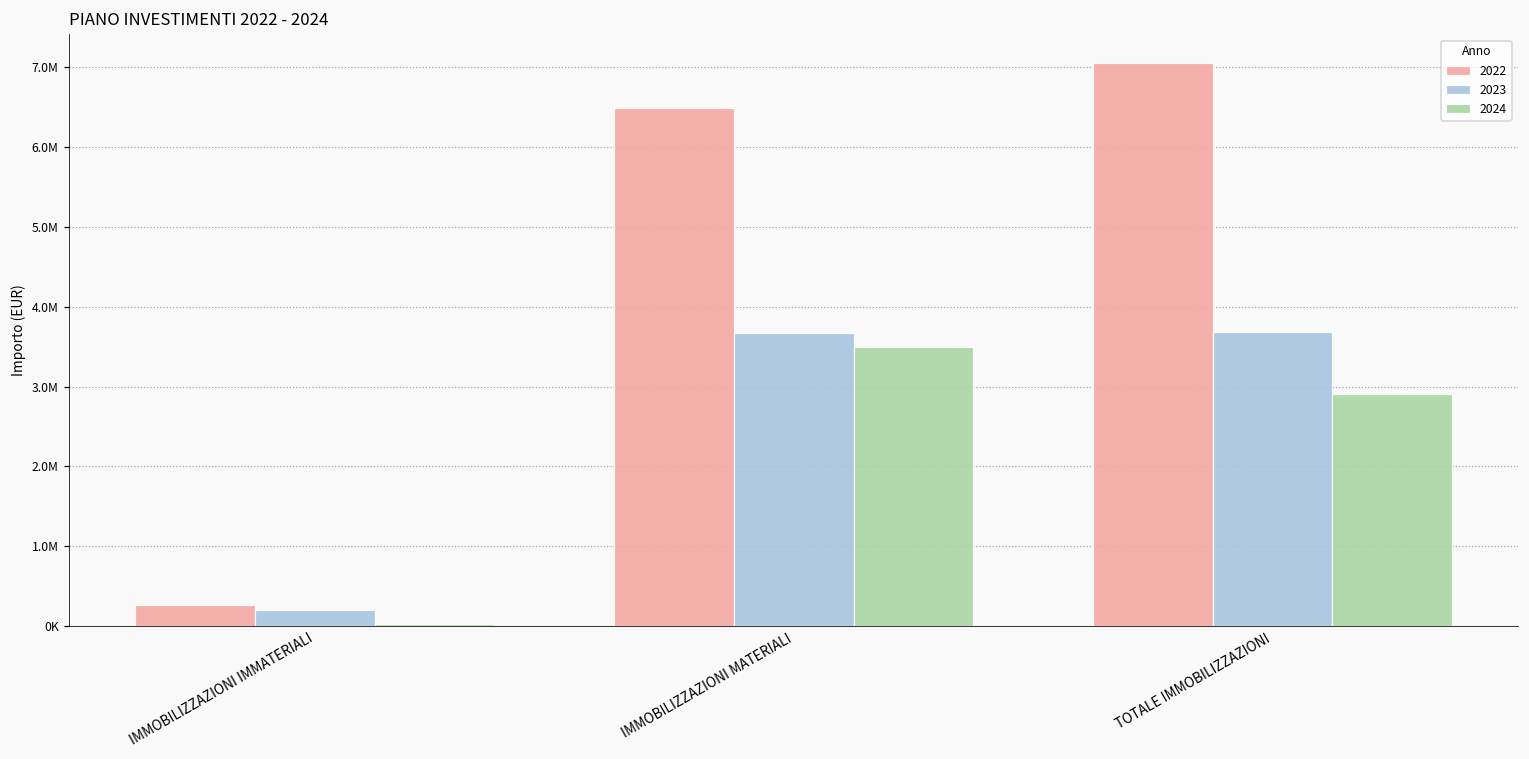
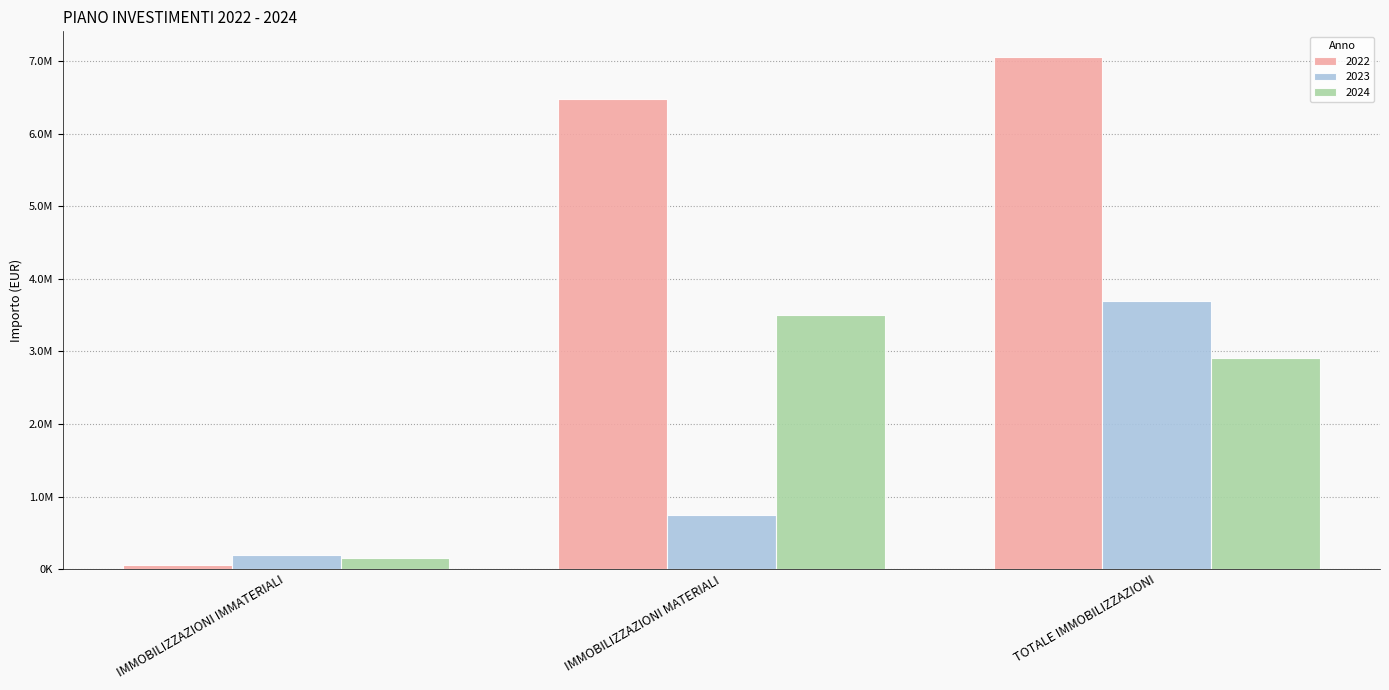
  {
    "2022": {
-     "IMMOBILIZZAZIONI IMMATERIALI": 300000,
+     "IMMOBILIZZAZIONI IMMATERIALI": 100000,
      "IMMOBILIZZAZIONI MATERIALI": 6500000,
      "TOTALE IMMOBILIZZAZIONI": 7100000
    },
    "2023": {
      "IMMOBILIZZAZIONI IMMATERIALI": 200000,
-     "IMMOBILIZZAZIONI MATERIALI": 3700000,
+     "IMMOBILIZZAZIONI MATERIALI": 700000,
      "TOTALE IMMOBILIZZAZIONI": 3700000
    },
    "2024": {
-     "IMMOBILIZZAZIONI IMMATERIALI": 0,
+     "IMMOBILIZZAZIONI IMMATERIALI": 200000,
      "IMMOBILIZZAZIONI MATERIALI": 3500000,
      "TOTALE IMMOBILIZZAZIONI": 2900000
    }
  }
